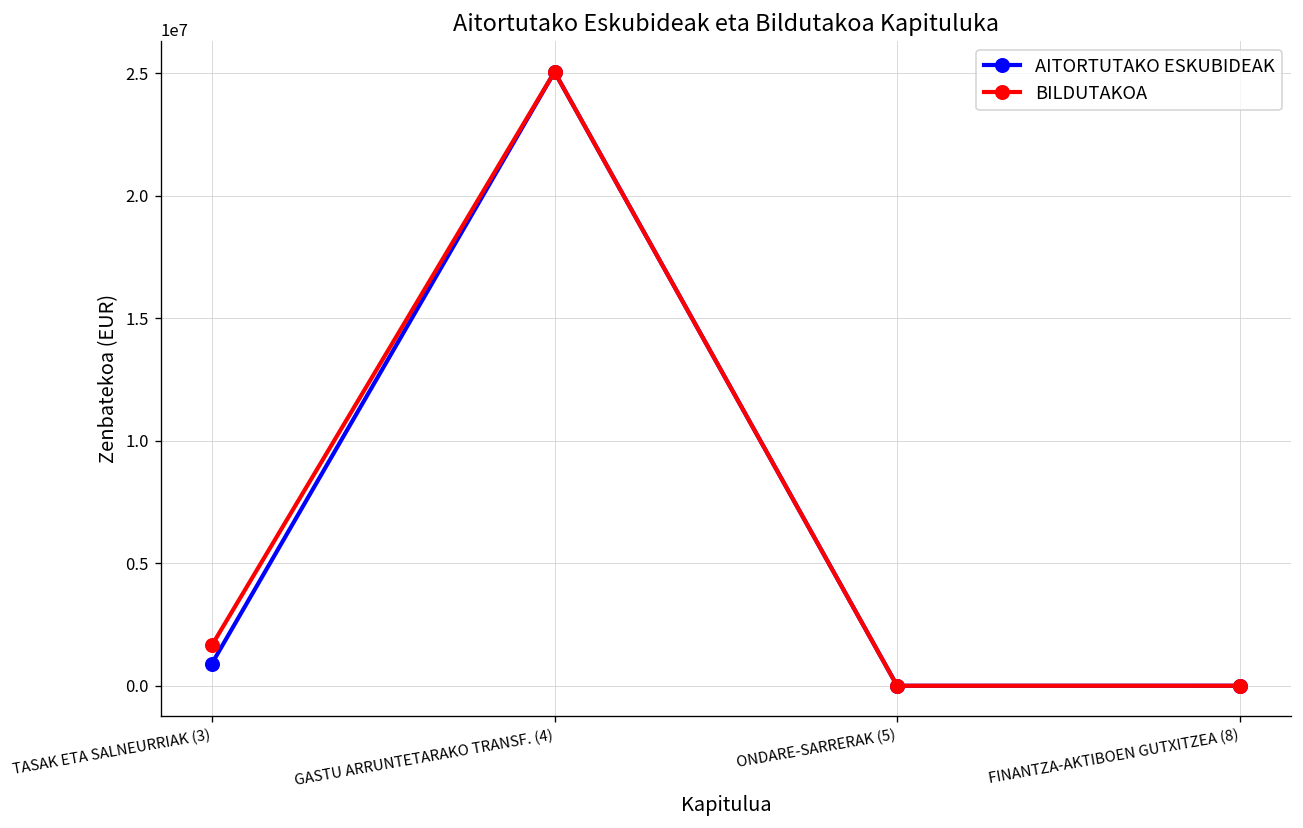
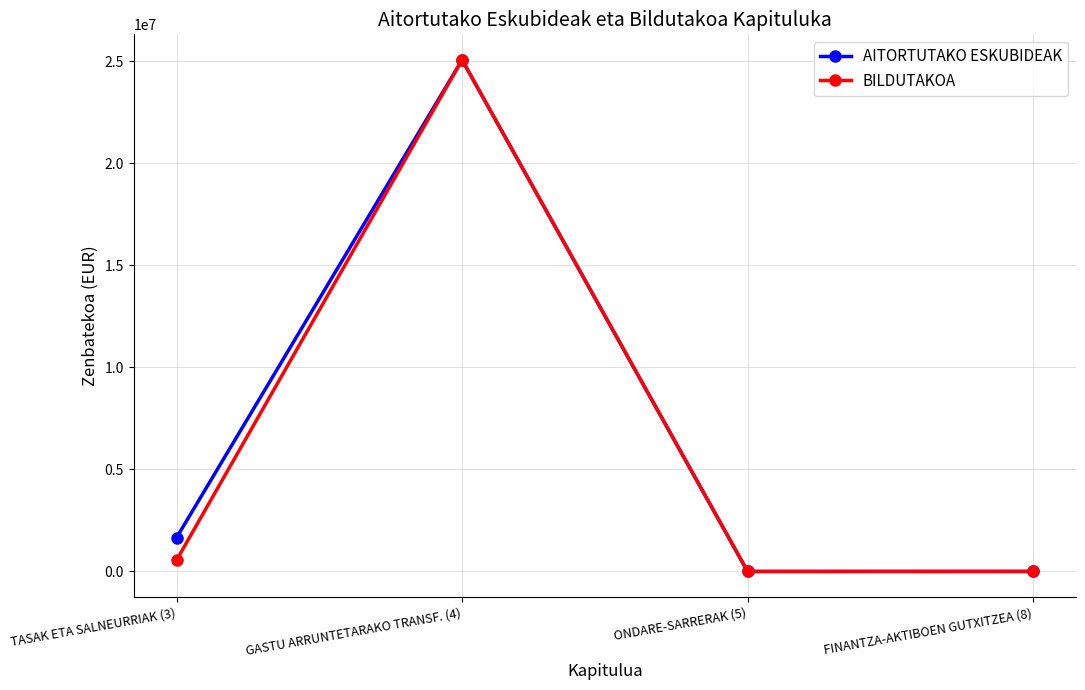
  {
    "AITORTUTAKO ESKUBIDEAK": {
-     "TASAK ETA SALNEURRIAK (3)": 900000
+     "TASAK ETA SALNEURRIAK (3)": 1700000
    },
    "BILDUTAKOA": {
-     "TASAK ETA SALNEURRIAK (3)": 1700000
+     "TASAK ETA SALNEURRIAK (3)": 600000
    }
  }
